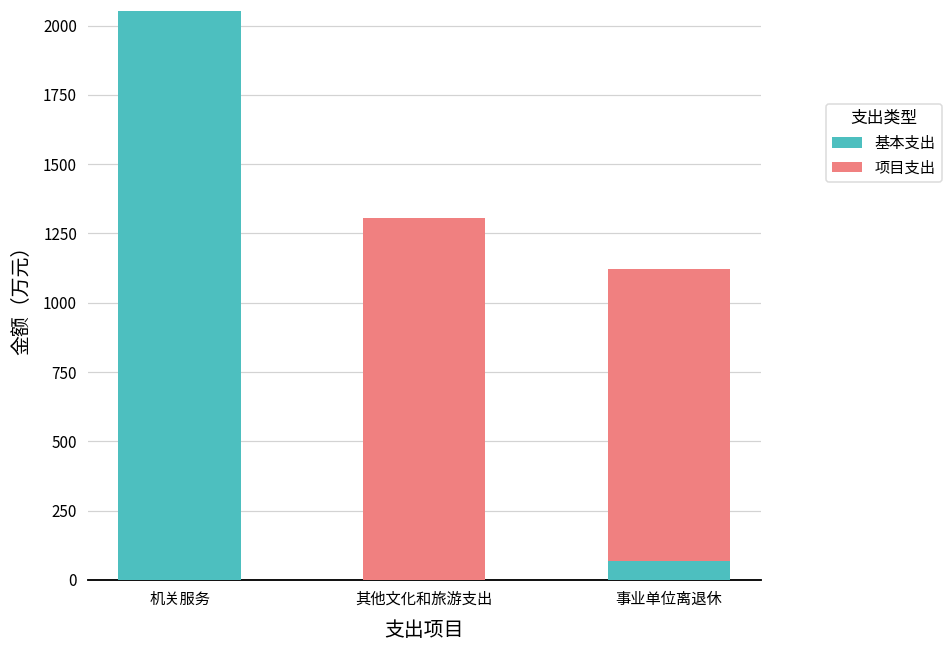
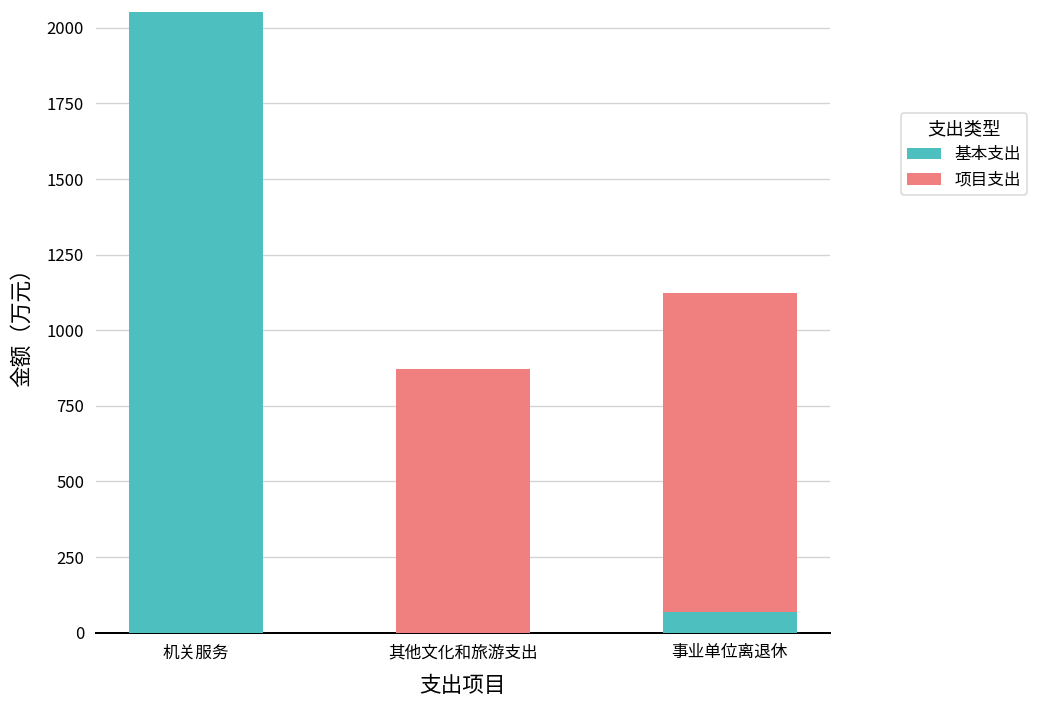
  {
    "基本支出": {
      "机关服务": 2050,
      "其他文化和旅游支出": 0,
      "事业单位离退休": 70
    },
    "项目支出": {
      "机关服务": 0,
-     "其他文化和旅游支出": 1300,
+     "其他文化和旅游支出": 870,
      "事业单位离退休": 1050
    }
  }
